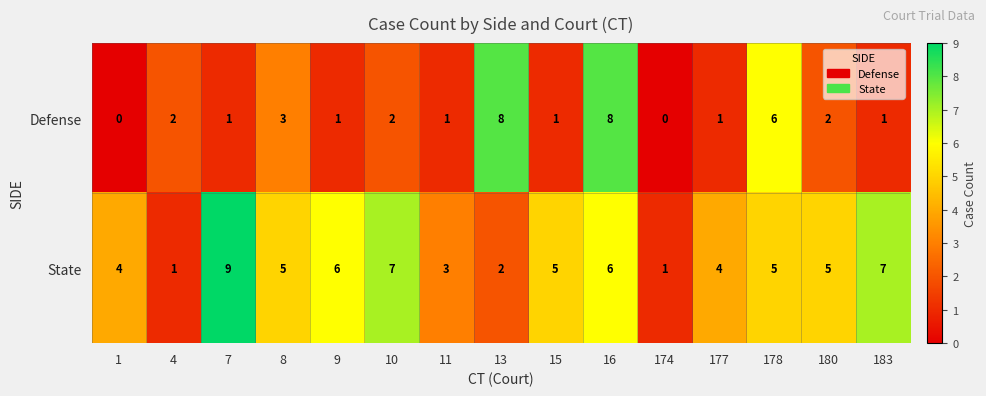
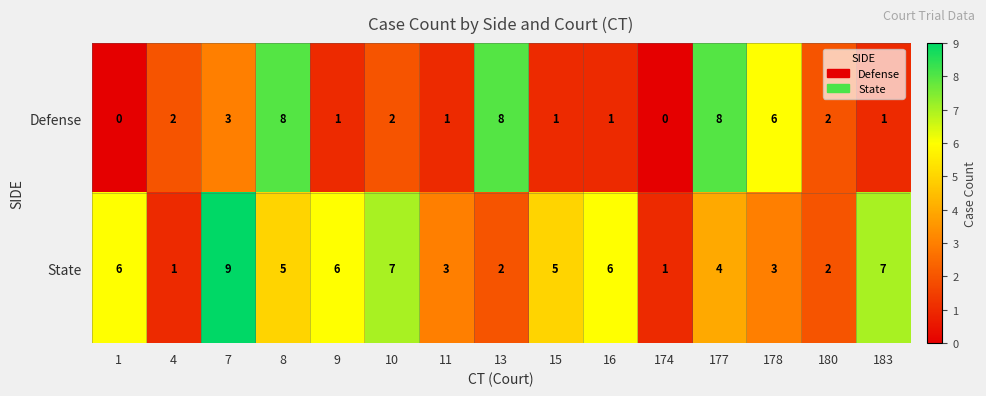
  {
    "Defense": {
      "1": 0,
      "4": 2,
-     "7": 1,
-     "8": 3,
+     "7": 3,
+     "8": 8,
      "9": 1,
      "10": 2,
      "11": 1,
      "13": 8,
      "15": 1,
-     "16": 8,
+     "16": 1,
      "174": 0,
-     "177": 1,
+     "177": 8,
      "178": 6,
      "180": 2,
      "183": 1
    },
    "State": {
-     "1": 4,
+     "1": 6,
      "4": 1,
      "7": 9,
      "8": 5,
      "9": 6,
      "10": 7,
      "11": 3,
      "13": 2,
      "15": 5,
      "16": 6,
      "174": 1,
      "177": 4,
-     "178": 5,
-     "180": 5,
+     "178": 3,
+     "180": 2,
      "183": 7
    }
  }
